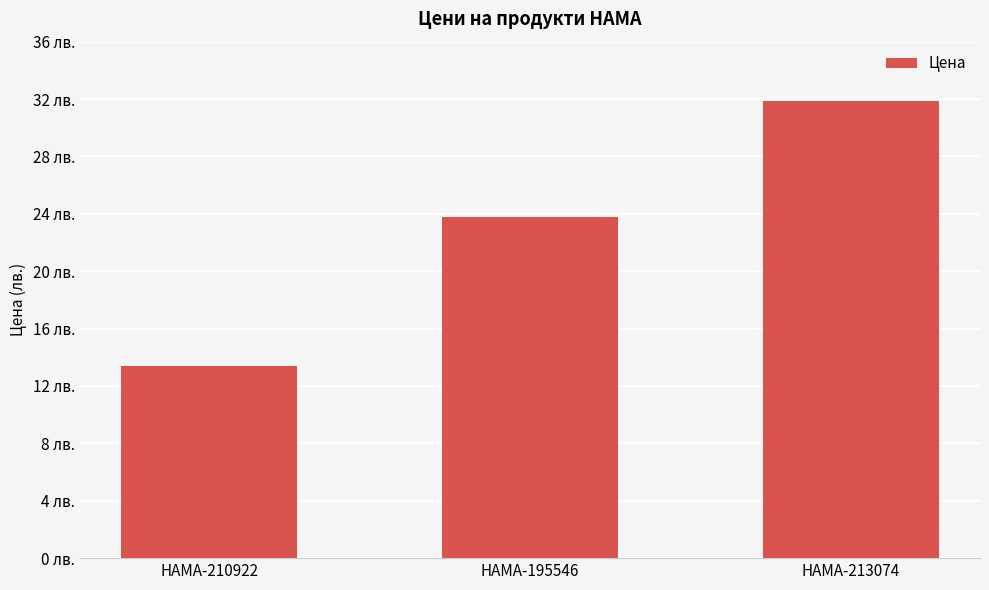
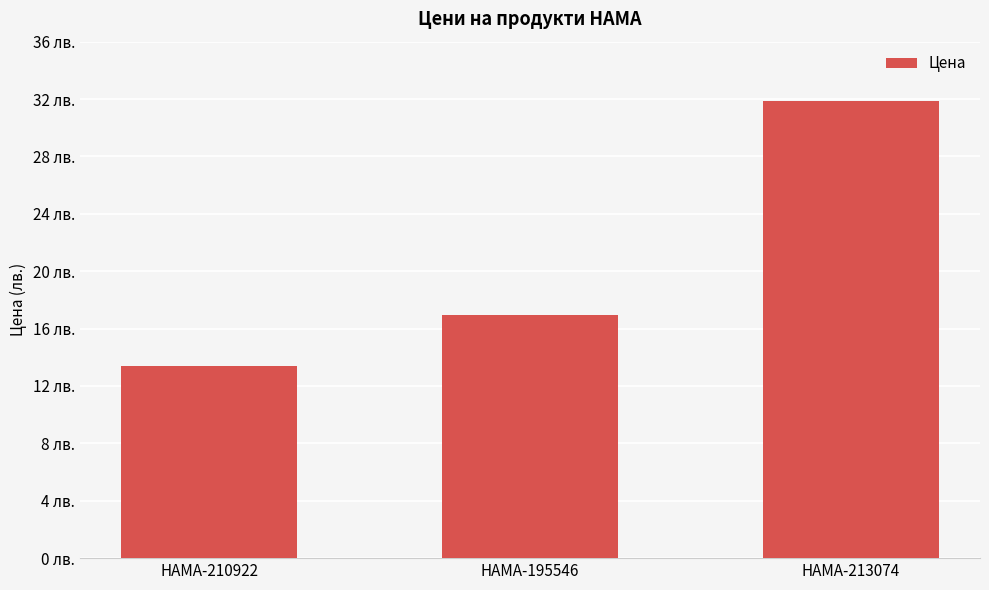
  {
    "HAMA-210922": "13.4 лв.",
-   "HAMA-195546": "23.8 лв.",
+   "HAMA-195546": "16.9 лв.",
    "HAMA-213074": "31.9 лв."
  }
